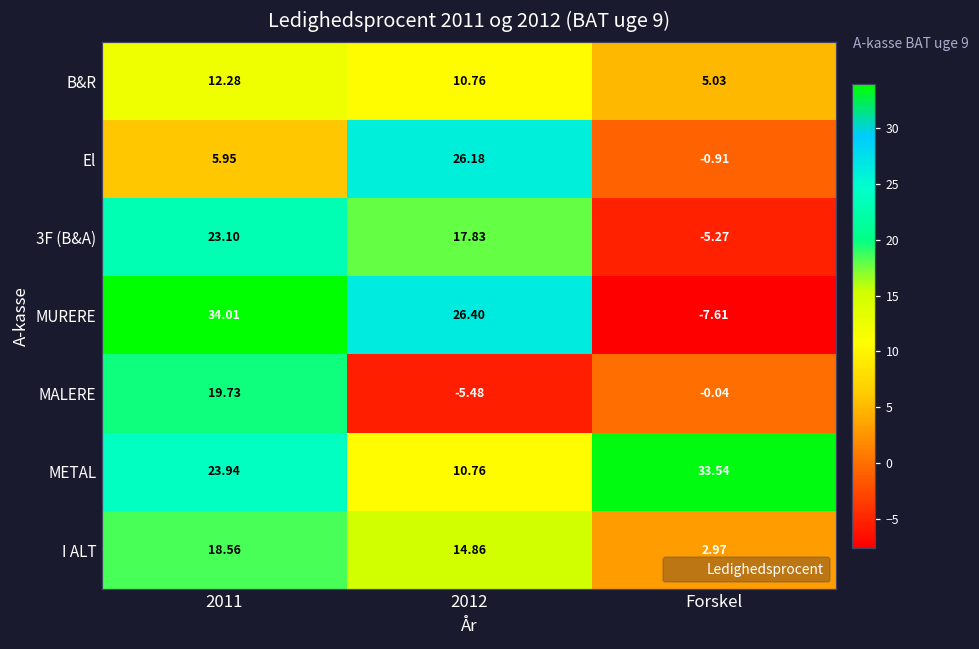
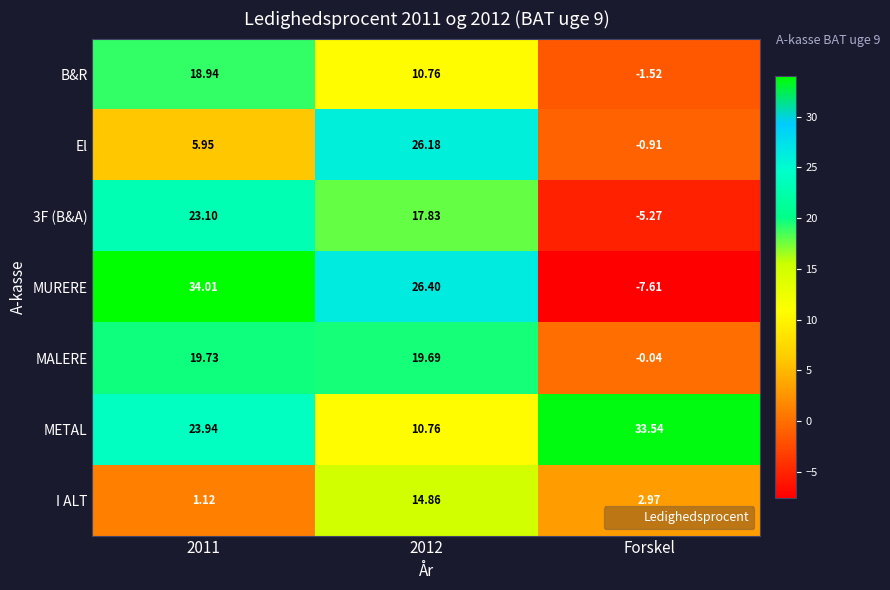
  {
    "B&R": {
-     "2011": 12.28,
+     "2011": 18.94,
      "2012": 10.76,
-     "Forskel": 5.03
+     "Forskel": -1.52
    },
    "El": {
      "2011": 5.95,
      "2012": 26.18,
      "Forskel": -0.91
    },
    "3F (B&A)": {
      "2011": 23.10,
      "2012": 17.83,
      "Forskel": -5.27
    },
    "MURERE": {
      "2011": 34.01,
      "2012": 26.40,
      "Forskel": -7.61
    },
    "MALERE": {
      "2011": 19.73,
-     "2012": -5.48,
+     "2012": 19.69,
      "Forskel": -0.04
    },
    "METAL": {
      "2011": 23.94,
      "2012": 10.76,
      "Forskel": 33.54
    },
    "I ALT": {
-     "2011": 18.56,
+     "2011": 1.12,
      "2012": 14.86
    }
  }
